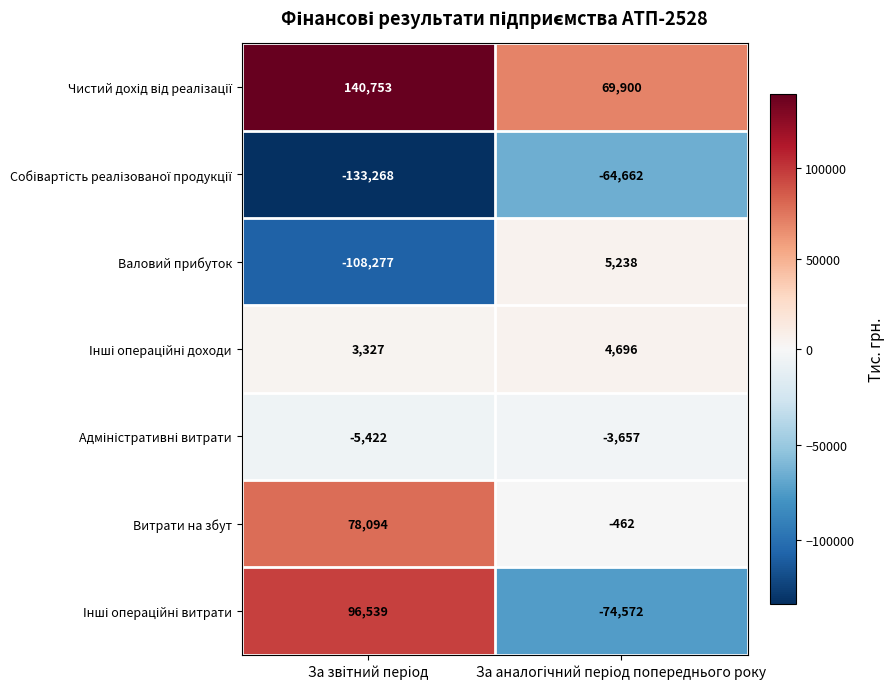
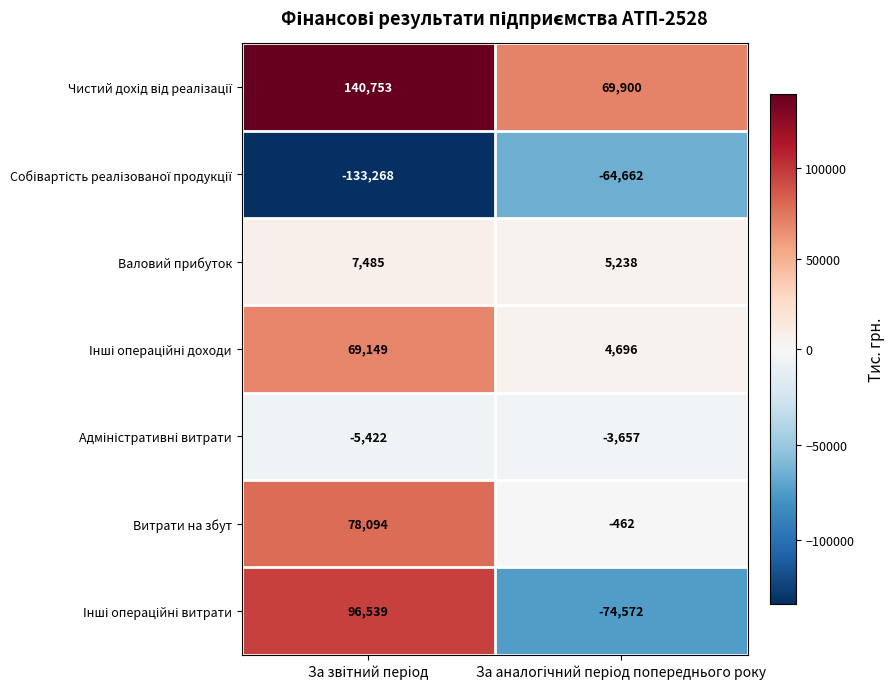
  {
    "Чистий дохід від реалізації": {
      "За звітний період": "140,753",
      "За аналогічний період попереднього року": "69,900"
    },
    "Собівартість реалізованої продукції": {
      "За звітний період": "-133,268",
      "За аналогічний період попереднього року": "-64,662"
    },
    "Валовий прибуток": {
-     "За звітний період": "-108,277",
+     "За звітний період": "7,485",
      "За аналогічний період попереднього року": "5,238"
    },
    "Інші операційні доходи": {
-     "За звітний період": "3,327",
+     "За звітний період": "69,149",
      "За аналогічний період попереднього року": "4,696"
    },
    "Адміністративні витрати": {
      "За звітний період": "-5,422",
      "За аналогічний період попереднього року": "-3,657"
    },
    "Витрати на збут": {
      "За звітний період": "78,094",
      "За аналогічний період попереднього року": "-462"
    },
    "Інші операційні витрати": {
      "За звітний період": "96,539",
      "За аналогічний період попереднього року": "-74,572"
    }
  }
